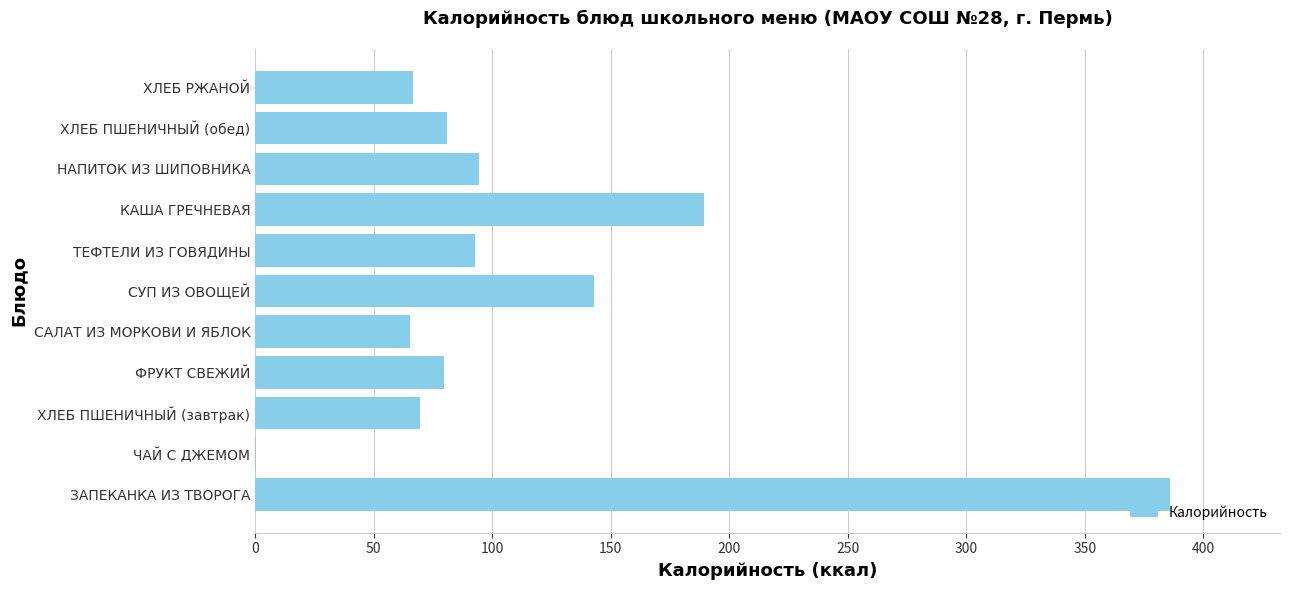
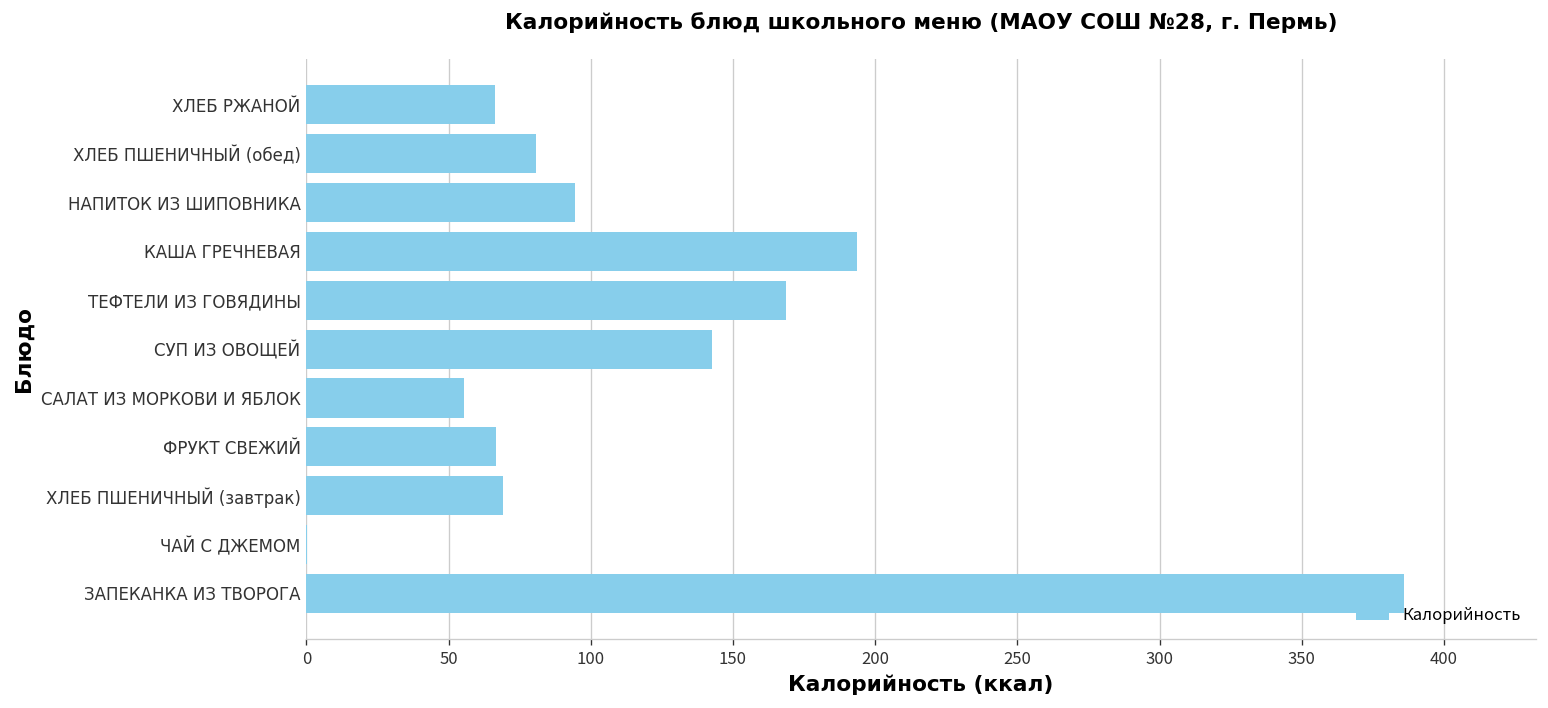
  {
    "ХЛЕБ РЖАНОЙ": 66,
    "ХЛЕБ ПШЕНИЧНЫЙ (обед)": 81,
    "НАПИТОК ИЗ ШИПОВНИКА": 94,
-   "КАША ГРЕЧНЕВАЯ": 189,
-   "ТЕФТЕЛИ ИЗ ГОВЯДИНЫ": 93,
+   "КАША ГРЕЧНЕВАЯ": 193,
+   "ТЕФТЕЛИ ИЗ ГОВЯДИНЫ": 169,
    "СУП ИЗ ОВОЩЕЙ": 143,
-   "САЛАТ ИЗ МОРКОВИ И ЯБЛОК": 65,
-   "ФРУКТ СВЕЖИЙ": 80,
+   "САЛАТ ИЗ МОРКОВИ И ЯБЛОК": 56,
+   "ФРУКТ СВЕЖИЙ": 67,
    "ХЛЕБ ПШЕНИЧНЫЙ (завтрак)": 69,
    "ЗАПЕКАНКА ИЗ ТВОРОГА": 386
  }
